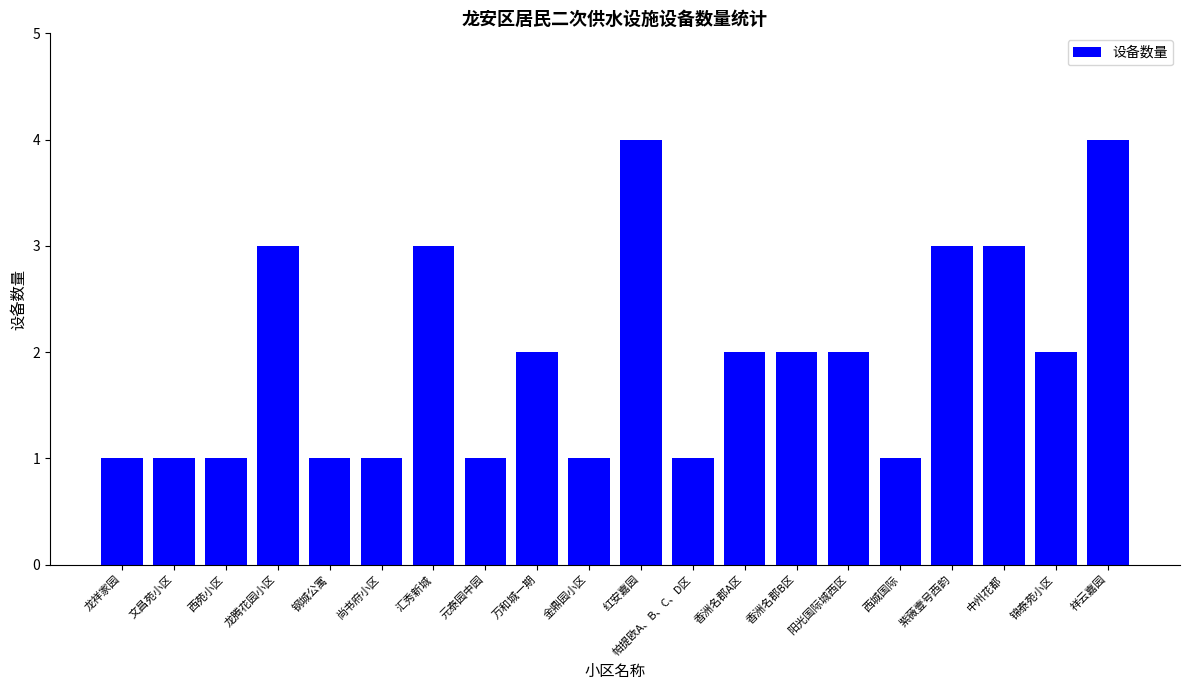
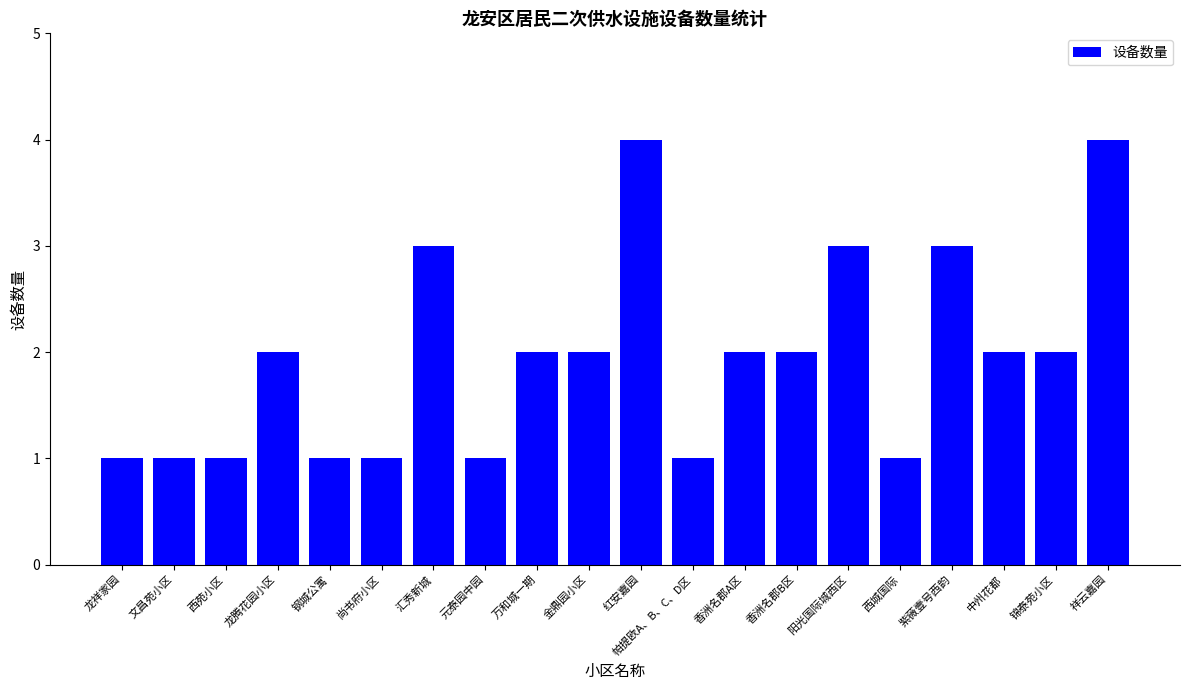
  {
    "龙祥家园": 1,
    "文昌苑小区": 1,
    "西苑小区": 1,
-   "龙腾花园小区": 3,
+   "龙腾花园小区": 2,
    "钢城公寓": 1,
    "尚书府小区": 1,
    "汇秀新城": 3,
    "元泰园中园": 1,
    "万和城一期": 2,
-   "金鼎园小区": 1,
+   "金鼎园小区": 2,
    "红安嘉园": 4,
    "帕提欧A、B、C、D区": 1,
    "香洲名郡A区": 2,
    "香洲名郡B区": 2,
-   "阳光国际城西区": 2,
+   "阳光国际城西区": 3,
    "西城国际": 1,
    "紫薇壹号西韵": 3,
-   "中州花都": 3,
+   "中州花都": 2,
    "锦泰苑小区": 2,
    "祥云嘉园": 4
  }
